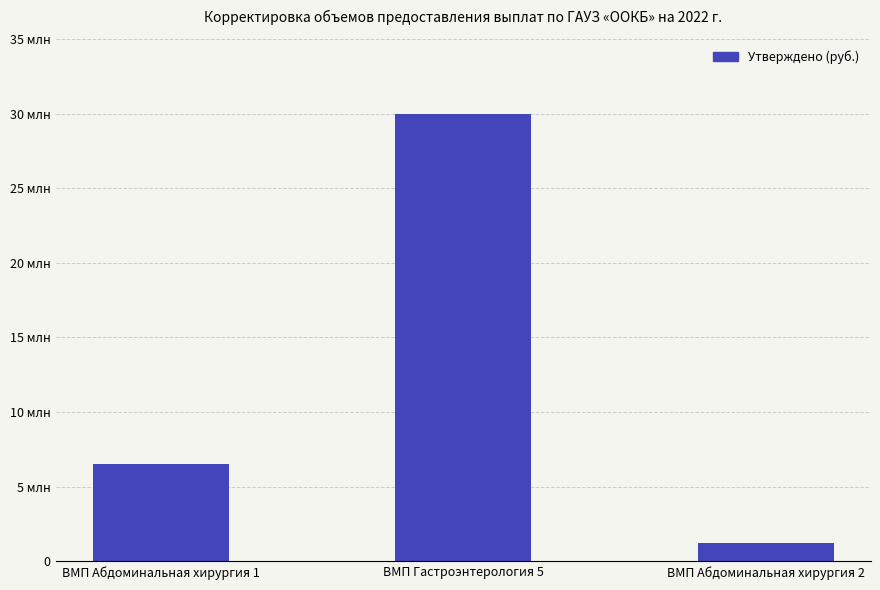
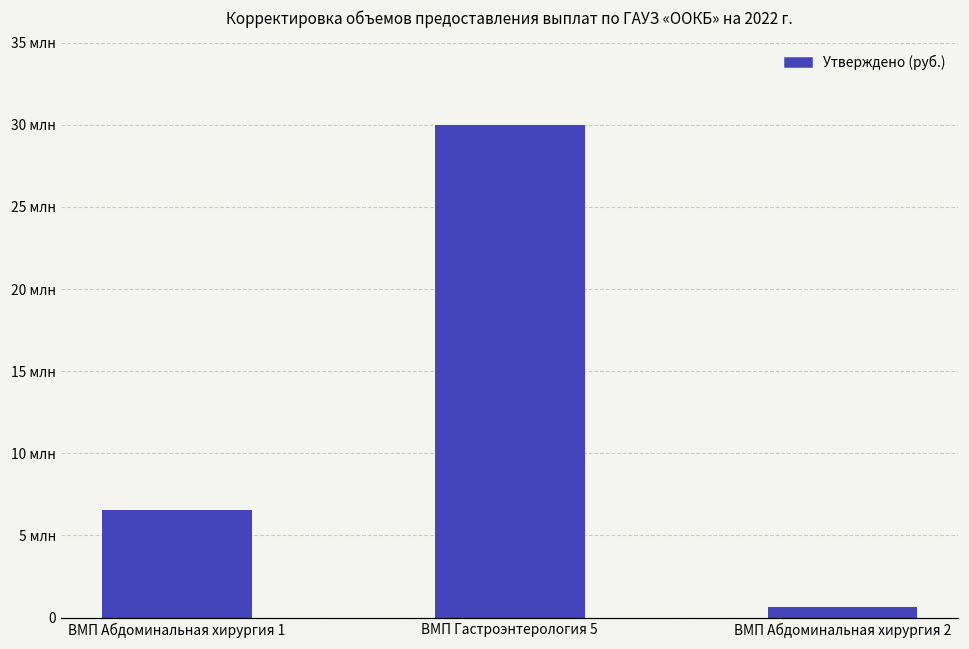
  {
    "ВМП Абдоминальная хирургия 1": "6.5 млн",
    "ВМП Гастроэнтерология 5": "30.0 млн",
-   "ВМП Абдоминальная хирургия 2": "1.2 млн"
+   "ВМП Абдоминальная хирургия 2": "0.6 млн"
  }
